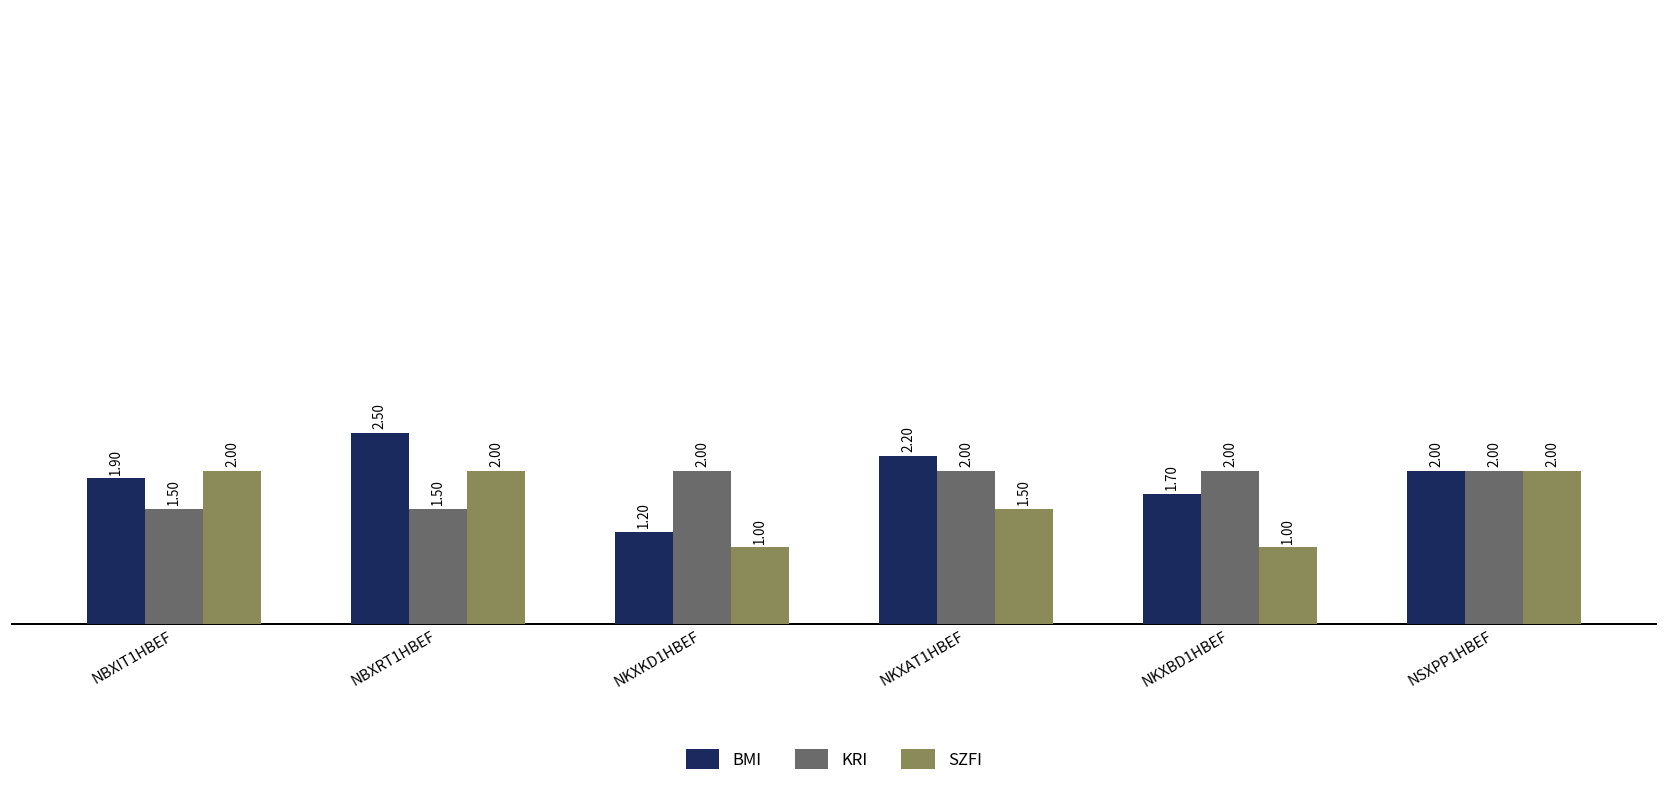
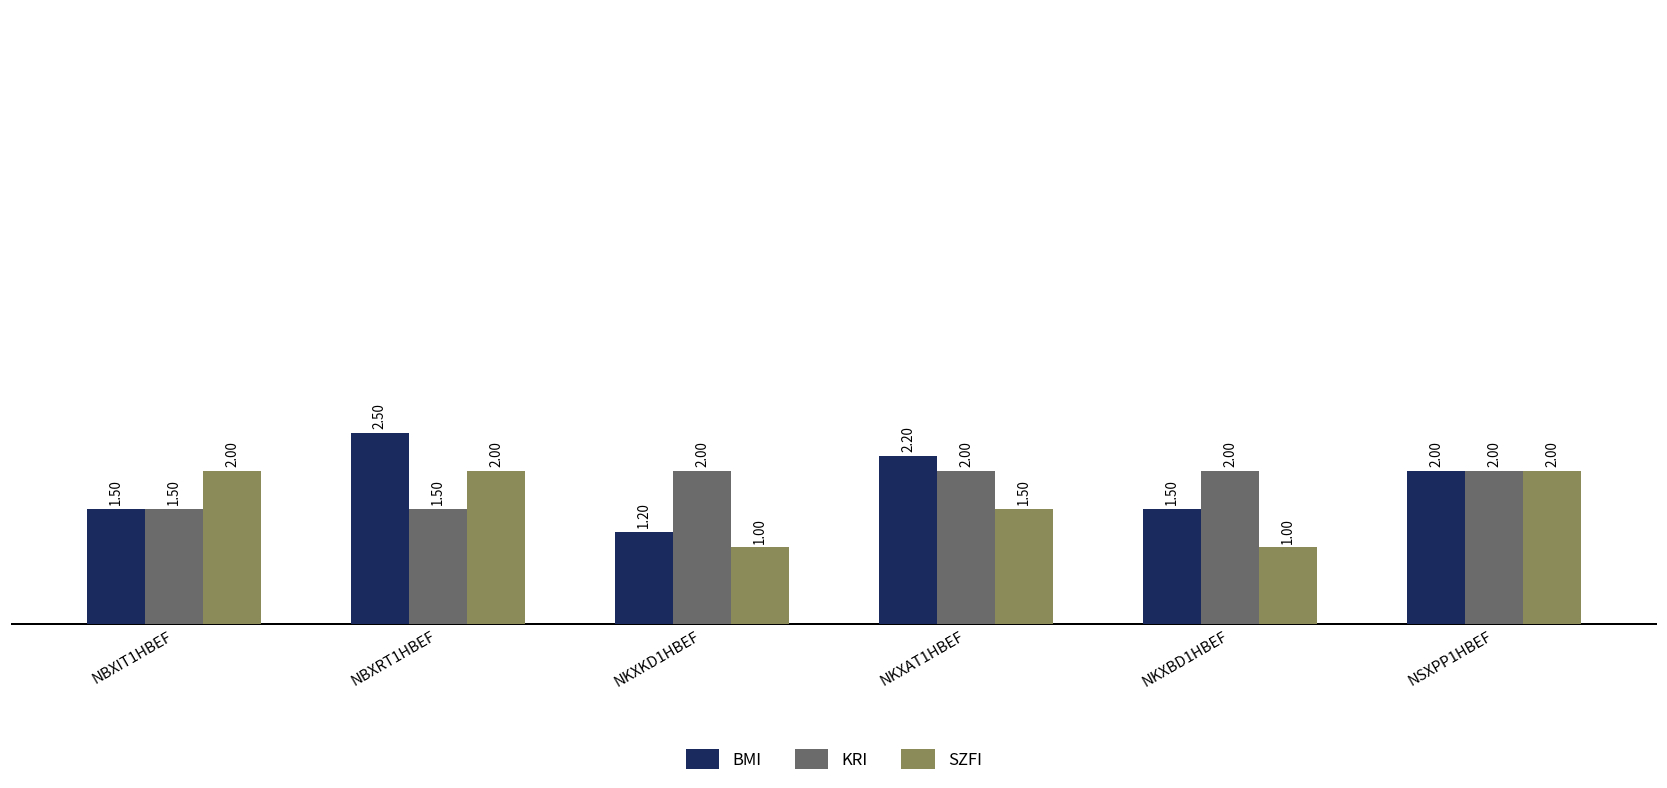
  {
    "BMI": {
-     "NBXIT1HBEF": 1.90,
+     "NBXIT1HBEF": 1.50,
      "NBXRT1HBEF": 2.50,
      "NKXKD1HBEF": 1.20,
      "NKXAT1HBEF": 2.20,
-     "NKXBD1HBEF": 1.70,
+     "NKXBD1HBEF": 1.50,
      "NSXPP1HBEF": 2.00
    }
  }
